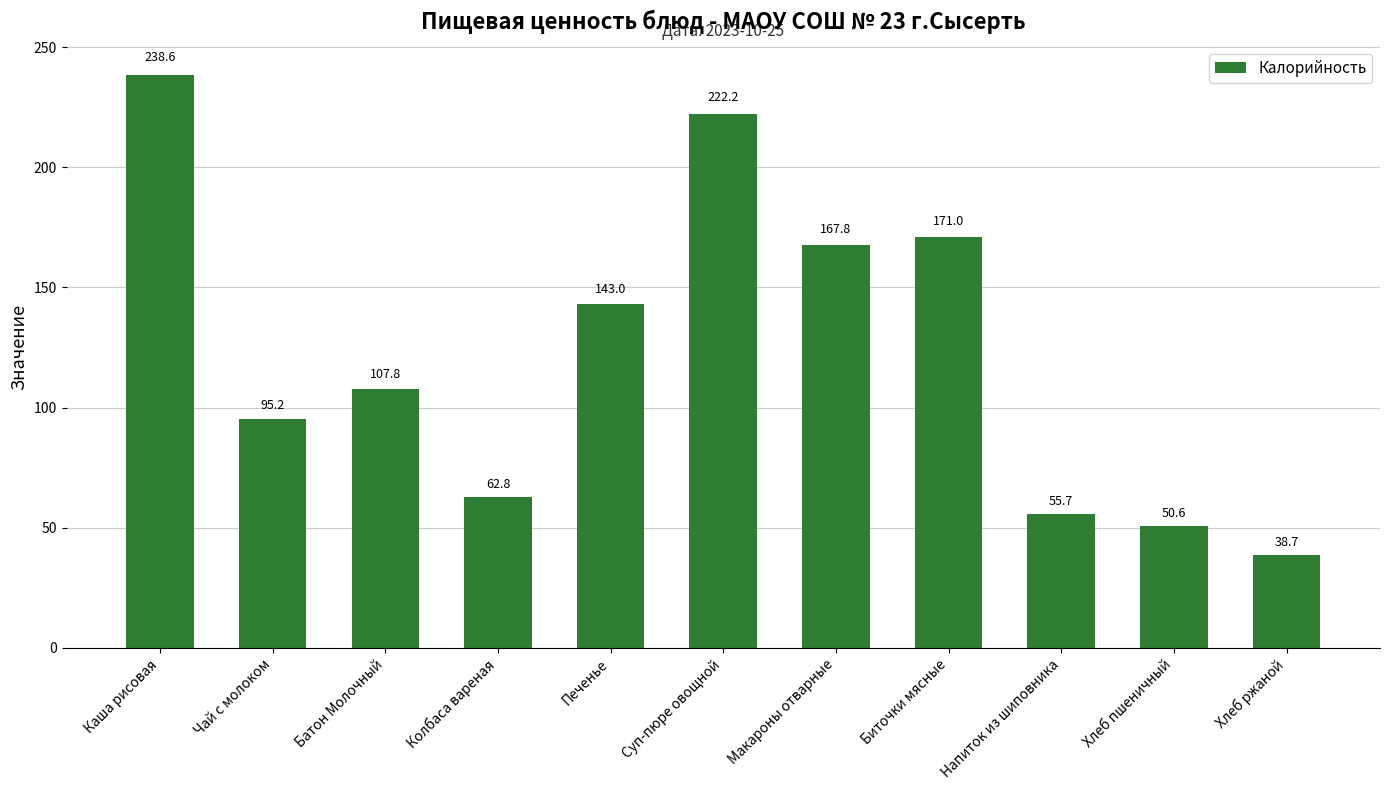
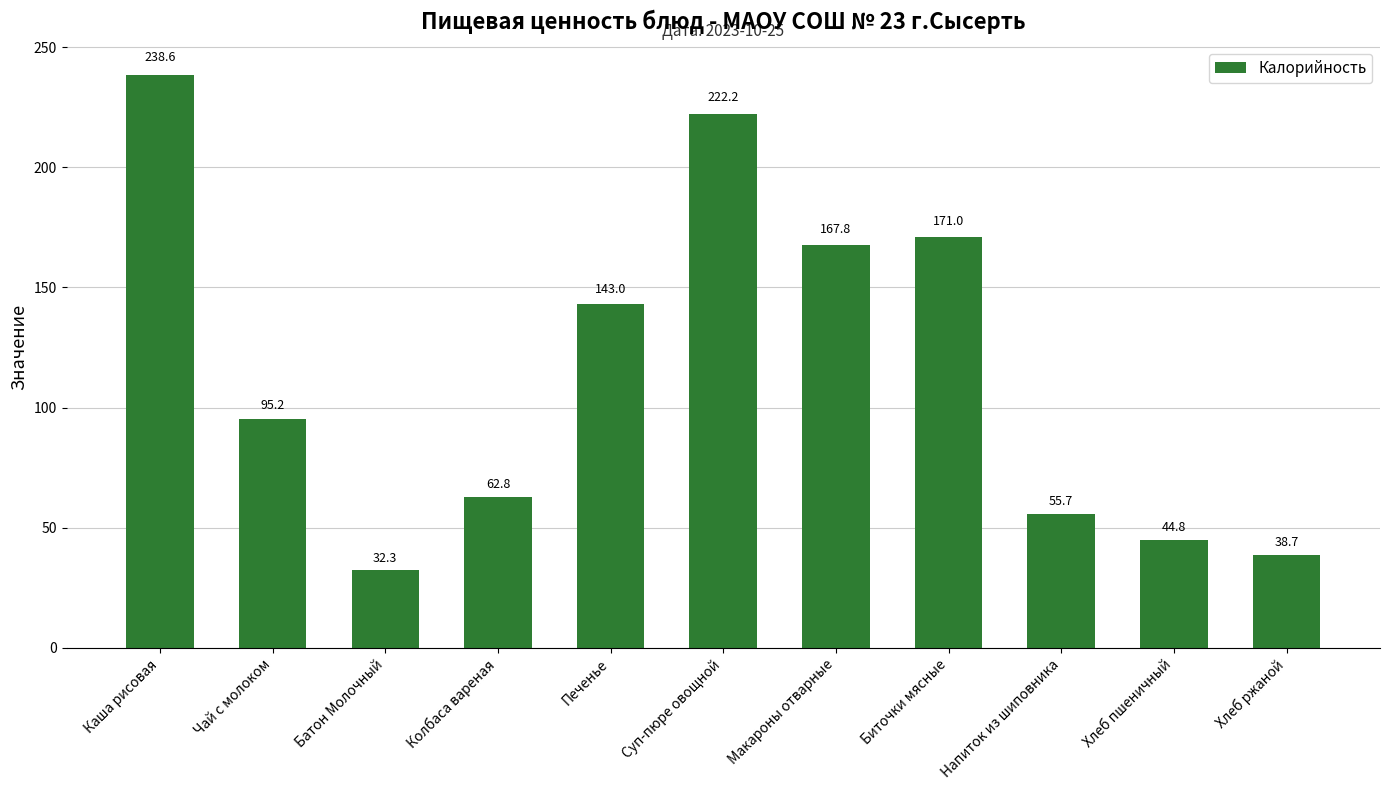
  {
    "Каша рисовая": 238.6,
    "Чай с молоком": 95.2,
-   "Батон Молочный": 107.8,
+   "Батон Молочный": 32.3,
    "Колбаса вареная": 62.8,
    "Печенье": 143.0,
    "Суп-пюре овощной": 222.2,
    "Макароны отварные": 167.8,
    "Биточки мясные": 171.0,
    "Напиток из шиповника": 55.7,
-   "Хлеб пшеничный": 50.6,
+   "Хлеб пшеничный": 44.8,
    "Хлеб ржаной": 38.7
  }
